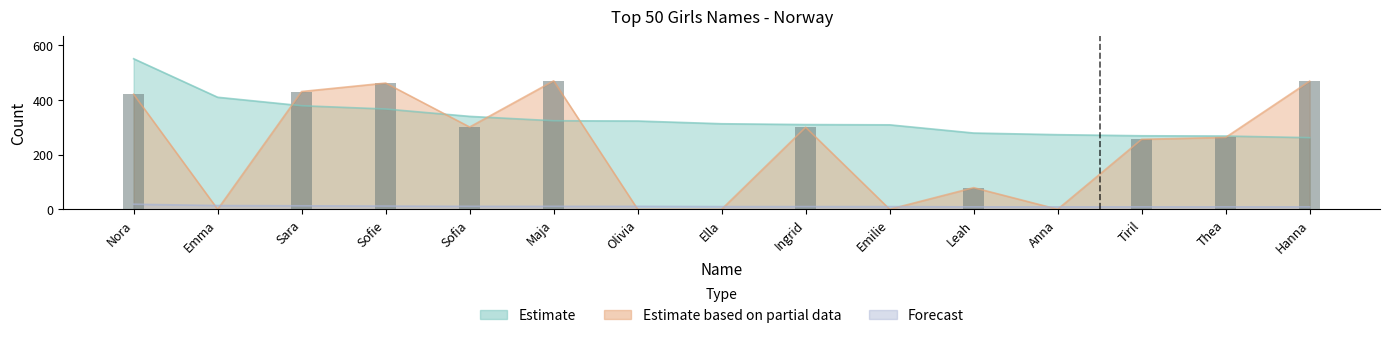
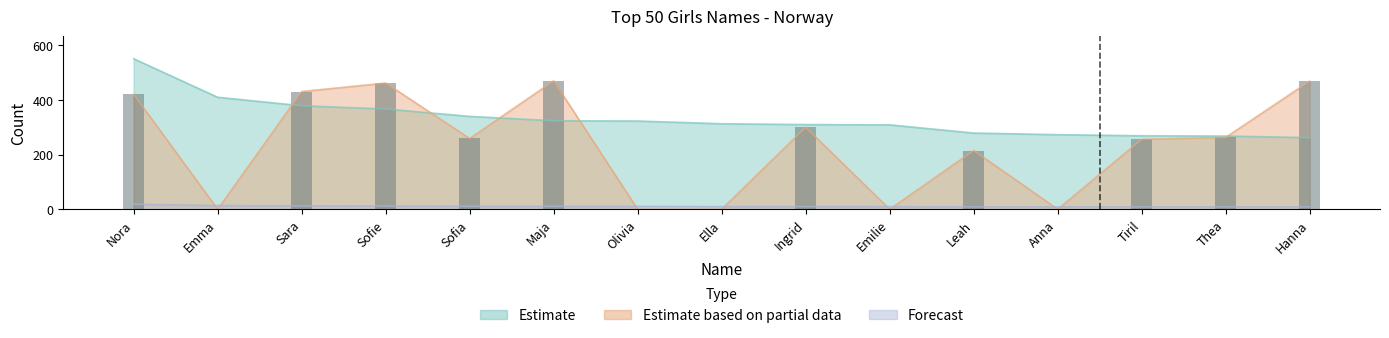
  {
    "Estimate based on partial data": {
      "Nora": 420,
      "Emma": 0,
      "Sara": 430,
      "Sofie": 460,
-     "Sofia": 300,
+     "Sofia": 260,
      "Maja": 470,
      "Olivia": 0,
      "Ella": 0,
      "Ingrid": 300,
      "Emilie": 0,
-     "Leah": 80,
+     "Leah": 220,
      "Anna": 0,
      "Tiril": 260,
      "Thea": 260,
      "Hanna": 470
    }
  }
